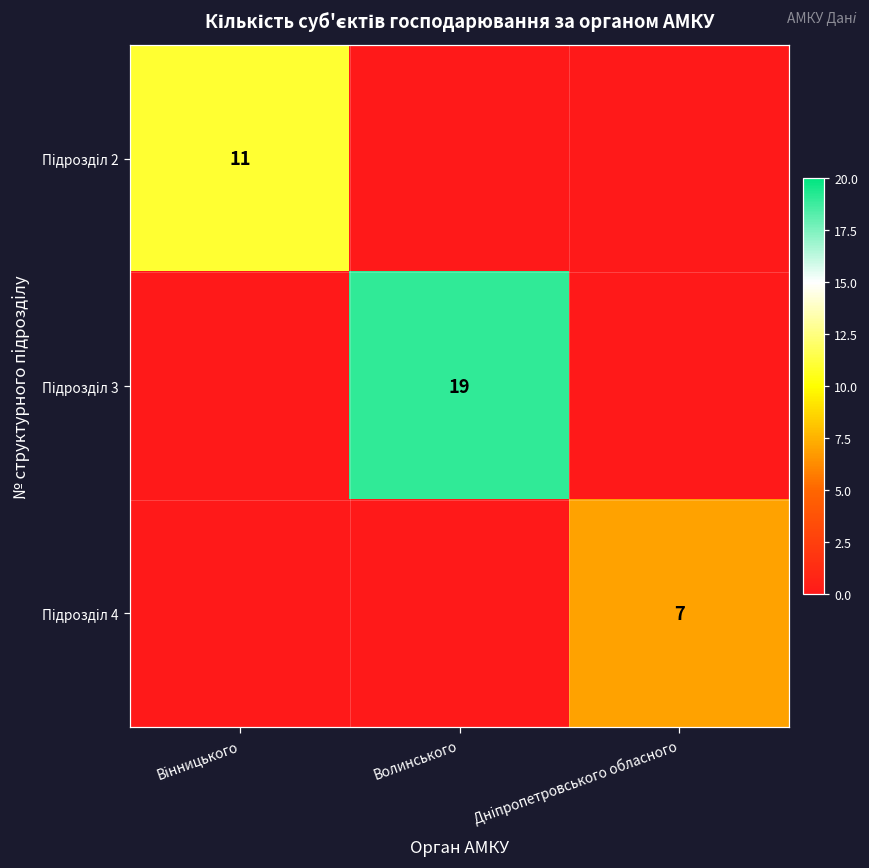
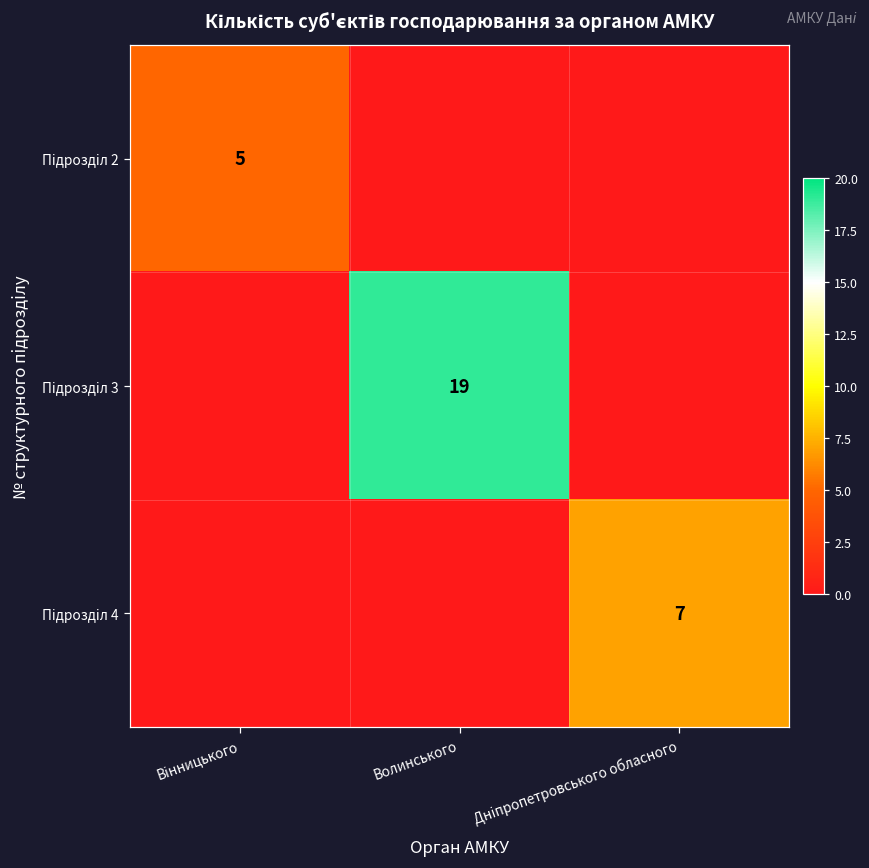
  {
    "Підрозділ 2": {
-     "Вінницького": 11
+     "Вінницького": 5
    },
    "Підрозділ 3": {
      "Волинського": 19
    },
    "Підрозділ 4": {
      "Дніпропетровського обласного": 7
    }
  }
